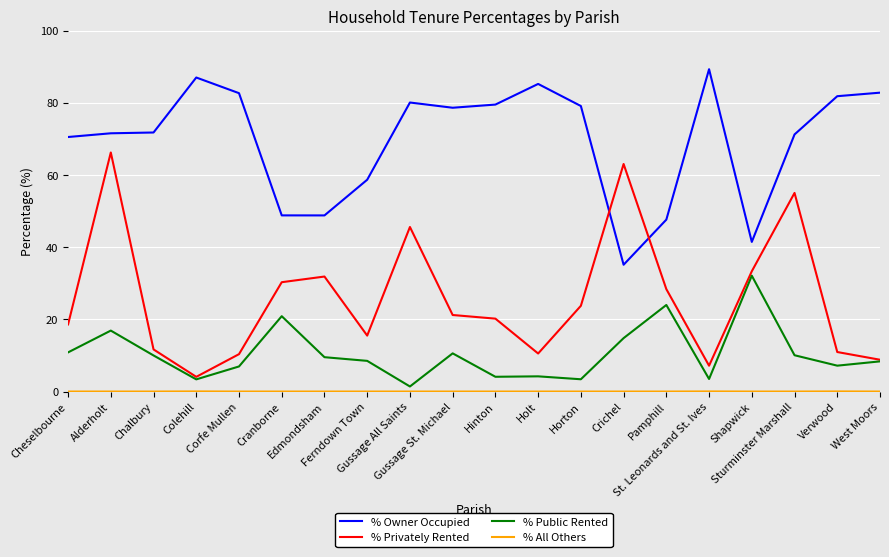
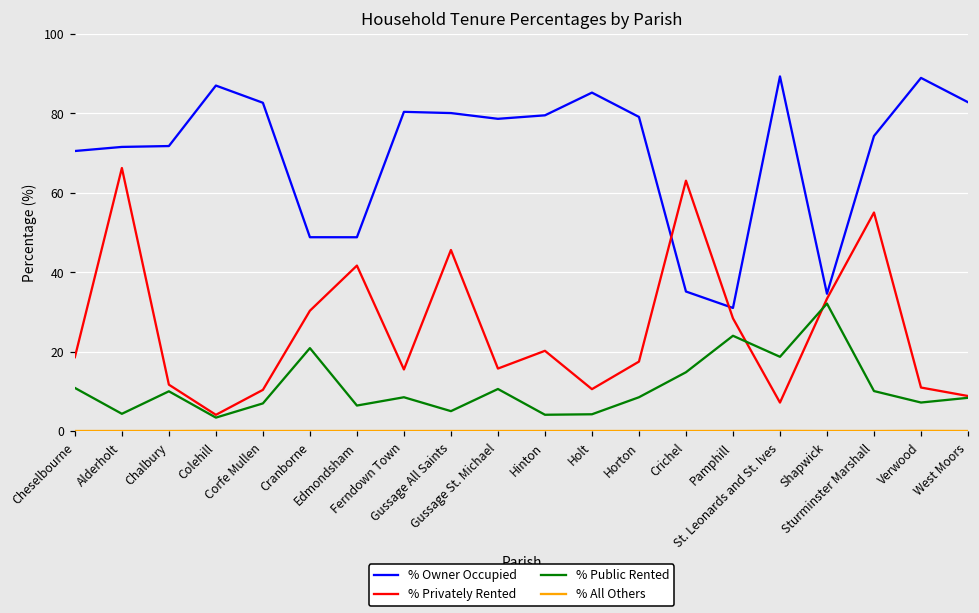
  {
    "% Owner Occupied": {
      "Cheselbourne": 71,
      "Alderholt": 72,
      "Chalbury": 72,
      "Colehill": 87,
      "Corfe Mullen": 83,
      "Cranborne": 49,
      "Edmondsham": 49,
-     "Ferndown Town": 59,
+     "Ferndown Town": 80,
      "Gussage All Saints": 80,
      "Gussage St. Michael": 79,
      "Hinton": 80,
      "Holt": 85,
      "Horton": 79,
      "Crichel": 35,
-     "Pamphill": 48,
+     "Pamphill": 31,
      "St. Leonards and St. Ives": 89,
-     "Shapwick": 41,
-     "Sturminster Marshall": 71,
-     "Verwood": 82,
+     "Shapwick": 35,
+     "Sturminster Marshall": 74,
+     "Verwood": 89,
      "West Moors": 83
    },
    "% Privately Rented": {
      "Cheselbourne": 19,
      "Alderholt": 66,
      "Chalbury": 12,
      "Corfe Mullen": 10,
      "Cranborne": 30,
-     "Edmondsham": 32,
+     "Edmondsham": 42,
      "Ferndown Town": 16,
      "Gussage All Saints": 46,
-     "Gussage St. Michael": 21,
+     "Gussage St. Michael": 16,
      "Hinton": 20,
      "Holt": 11,
-     "Horton": 24,
+     "Horton": 17,
      "Crichel": 63,
      "Pamphill": 28,
      "St. Leonards and St. Ives": 7,
      "Shapwick": 33,
      "Sturminster Marshall": 55,
      "Verwood": 11
    },
    "% Public Rented": {
      "Cheselbourne": 11,
-     "Alderholt": 17,
+     "Alderholt": 4,
      "Chalbury": 10,
      "Corfe Mullen": 7,
      "Cranborne": 21,
-     "Edmondsham": 10,
+     "Edmondsham": 6,
      "Ferndown Town": 9,
-     "Gussage All Saints": 1,
+     "Gussage All Saints": 5,
      "Gussage St. Michael": 11,
      "Hinton": 4,
      "Holt": 4,
-     "Horton": 3,
+     "Horton": 9,
      "Crichel": 15,
      "Pamphill": 24,
-     "St. Leonards and St. Ives": 3,
+     "St. Leonards and St. Ives": 19,
      "Shapwick": 32,
      "Sturminster Marshall": 10,
      "Verwood": 7
    },
    "% All Others": {
      "Cheselbourne": 0,
      "Alderholt": 0,
      "Chalbury": 0,
      "Colehill": 0,
      "Corfe Mullen": 0,
      "Cranborne": 0,
      "Edmondsham": 0,
      "Ferndown Town": 0,
      "Gussage All Saints": 0,
      "Gussage St. Michael": 0,
      "Hinton": 0,
      "Holt": 0,
      "Horton": 0,
      "Crichel": 0,
      "Pamphill": 0,
      "St. Leonards and St. Ives": 0,
      "Shapwick": 0,
      "Sturminster Marshall": 0,
      "Verwood": 0,
      "West Moors": 0
    }
  }
